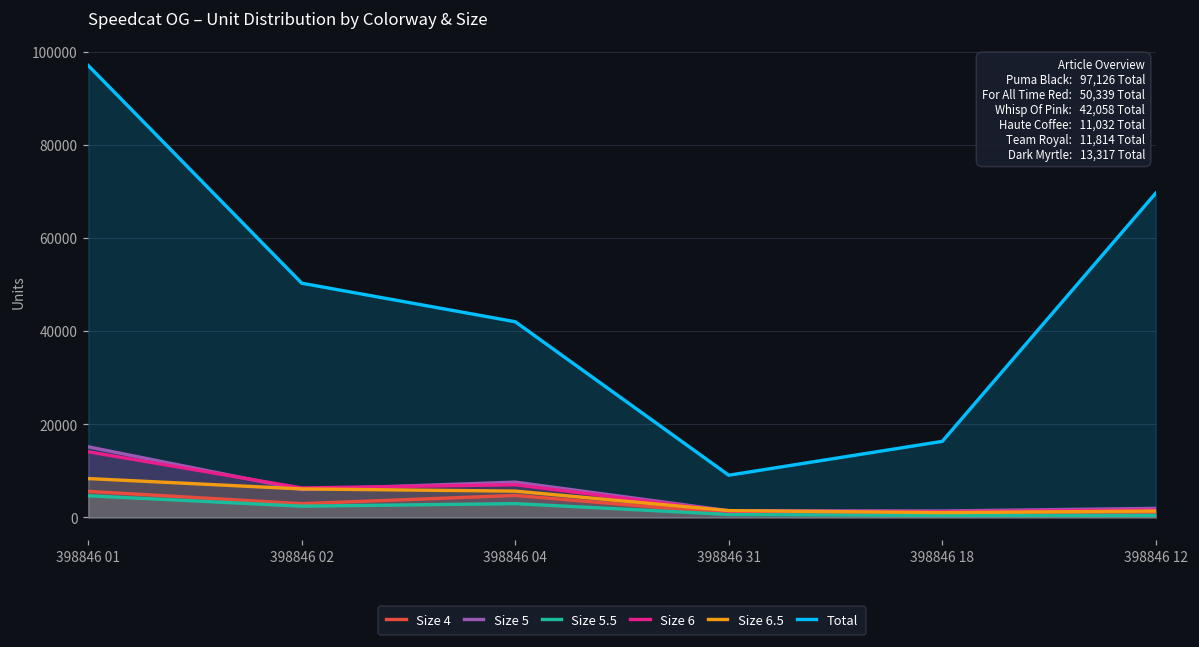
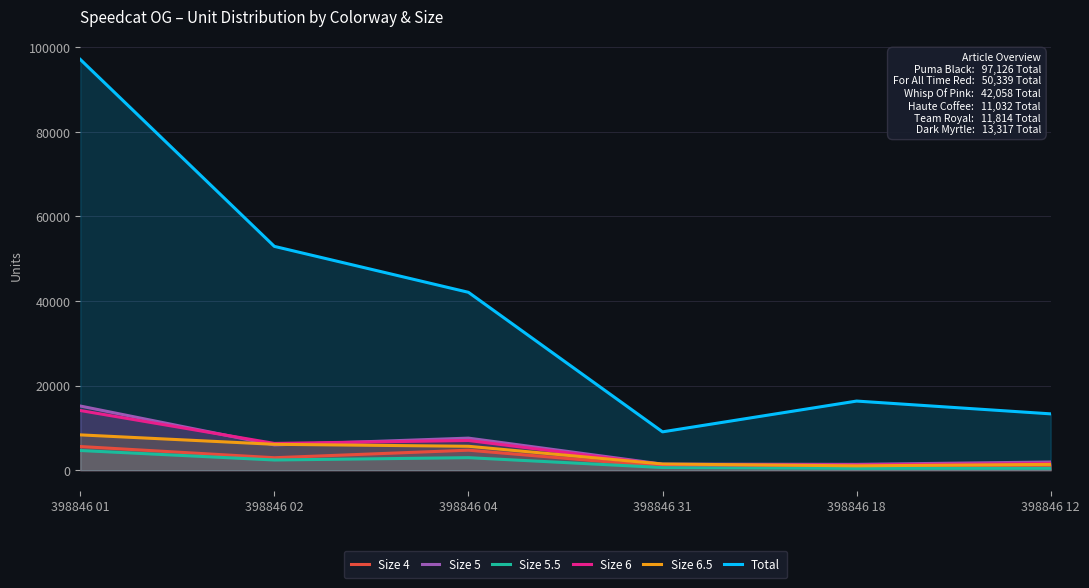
  {
    "Size 4": {
      "398846 01": 6000,
      "398846 04": 5000
    },
    "Size 5": {
      "398846 01": 15000
    },
    "Size 5.5": {
      "398846 01": 5000,
      "398846 04": 3000,
      "398846 12": 0
    },
    "Size 6": {
      "398846 01": 14000
    },
    "Size 6.5": {
      "398846 01": 8000,
      "398846 04": 6000
    },
    "Total": {
      "398846 01": 97000,
-     "398846 02": 50000,
+     "398846 02": 53000,
      "398846 04": 42000,
      "398846 31": 9000,
      "398846 18": 16000,
-     "398846 12": 70000
+     "398846 12": 13000
    }
  }
